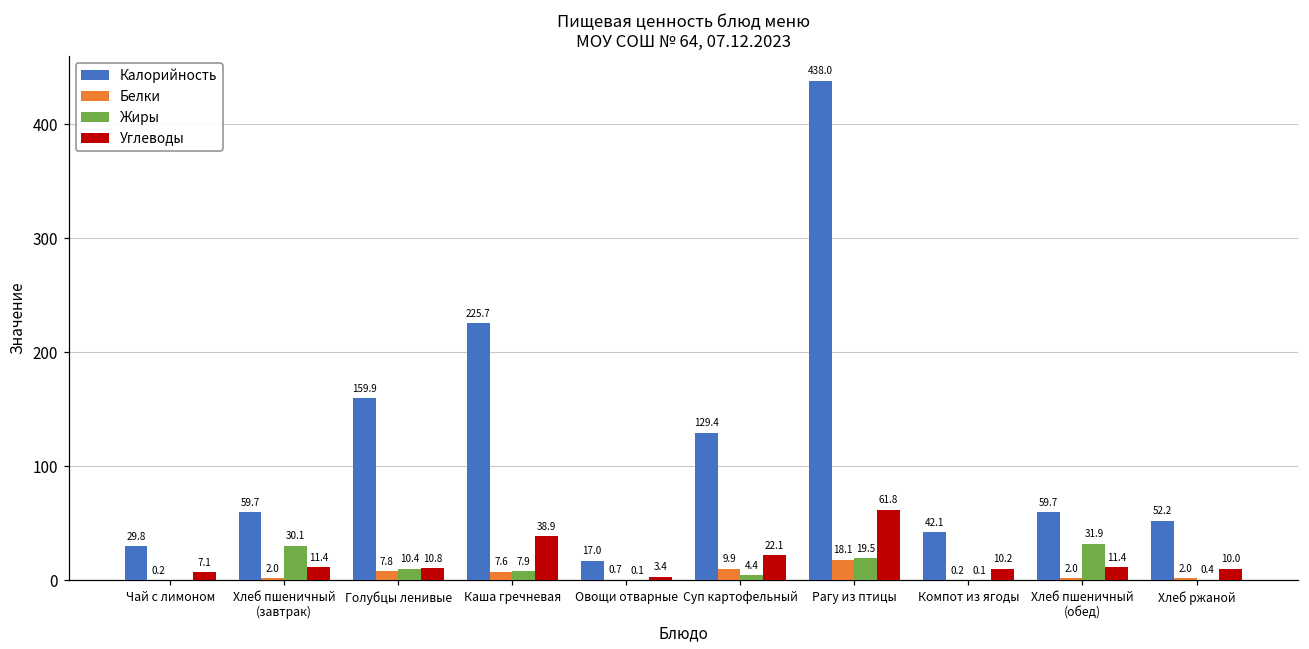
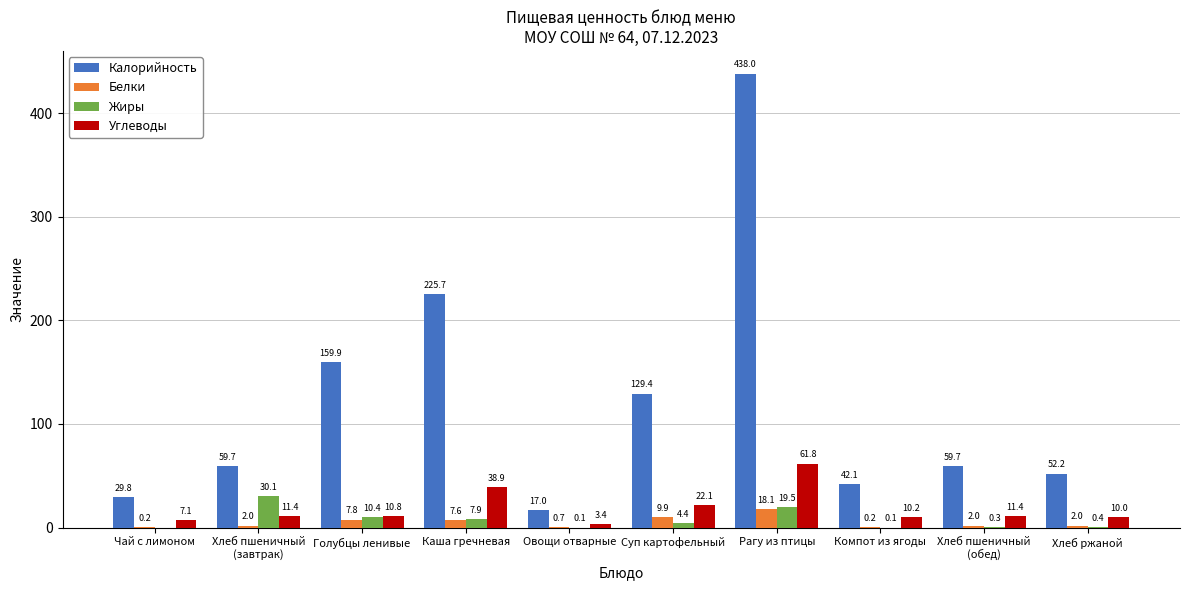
  {
    "Калорийность": {
      "Чай с лимоном": 29.8,
      "Хлеб пшеничный (завтрак)": 59.7,
      "Голубцы ленивые": 159.9,
      "Каша гречневая": 225.7,
      "Овощи отварные": 17.0,
      "Суп картофельный": 129.4,
      "Рагу из птицы": 438.0,
      "Компот из ягоды": 42.1,
      "Хлеб пшеничный (обед)": 59.7,
      "Хлеб ржаной": 52.2
    },
    "Белки": {
      "Чай с лимоном": 0.2,
      "Хлеб пшеничный (завтрак)": 2.0,
      "Голубцы ленивые": 7.8,
      "Каша гречневая": 7.6,
      "Овощи отварные": 0.7,
      "Суп картофельный": 9.9,
      "Рагу из птицы": 18.1,
      "Компот из ягоды": 0.2,
      "Хлеб пшеничный (обед)": 2.0,
      "Хлеб ржаной": 2.0
    },
    "Жиры": {
      "Хлеб пшеничный (завтрак)": 30.1,
      "Голубцы ленивые": 10.4,
      "Каша гречневая": 7.9,
      "Овощи отварные": 0.1,
      "Суп картофельный": 4.4,
      "Рагу из птицы": 19.5,
      "Компот из ягоды": 0.1,
-     "Хлеб пшеничный (обед)": 31.9,
+     "Хлеб пшеничный (обед)": 0.3,
      "Хлеб ржаной": 0.4
    },
    "Углеводы": {
      "Чай с лимоном": 7.1,
      "Хлеб пшеничный (завтрак)": 11.4,
      "Голубцы ленивые": 10.8,
      "Каша гречневая": 38.9,
      "Овощи отварные": 3.4,
      "Суп картофельный": 22.1,
      "Рагу из птицы": 61.8,
      "Компот из ягоды": 10.2,
      "Хлеб пшеничный (обед)": 11.4,
      "Хлеб ржаной": 10.0
    }
  }
